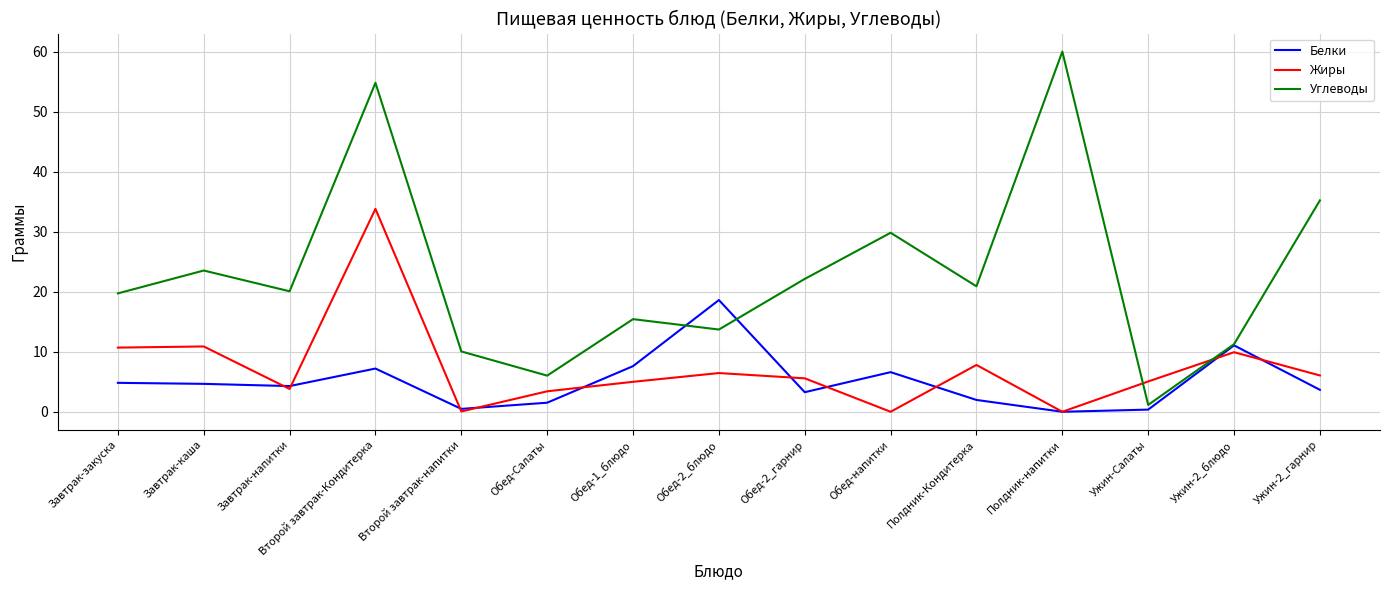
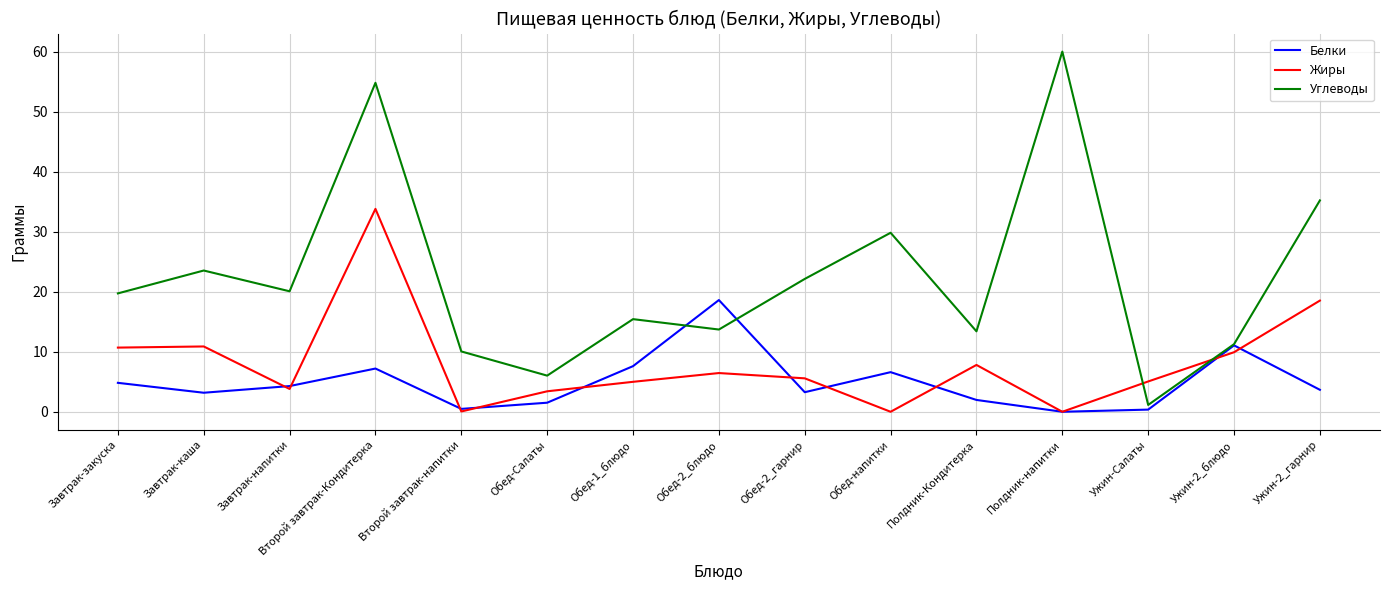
  {
    "Белки": {
      "Завтрак-закуска": 5,
-     "Завтрак-каша": 5,
+     "Завтрак-каша": 3,
      "Завтрак-напитки": 4,
      "Второй завтрак-Кондитерка": 7,
      "Второй завтрак-напитки": 0,
      "Обед-Салаты": 2,
      "Обед-1_блюдо": 8,
      "Обед-2_блюдо": 19,
      "Обед-2_гарнир": 3,
      "Обед-напитки": 7,
      "Полдник-Кондитерка": 2,
      "Ужин-Салаты": 0,
      "Ужин-2_гарнир": 4
    },
    "Жиры": {
      "Завтрак-закуска": 11,
      "Завтрак-каша": 11,
      "Завтрак-напитки": 4,
      "Второй завтрак-Кондитерка": 34,
      "Второй завтрак-напитки": 0,
      "Обед-Салаты": 3,
      "Обед-1_блюдо": 5,
      "Обед-2_блюдо": 6,
      "Обед-2_гарнир": 6,
      "Обед-напитки": 0,
      "Полдник-Кондитерка": 8,
      "Ужин-Салаты": 5,
      "Ужин-2_блюдо": 10,
-     "Ужин-2_гарнир": 6
+     "Ужин-2_гарнир": 19
    },
    "Углеводы": {
      "Завтрак-закуска": 20,
      "Завтрак-каша": 24,
      "Завтрак-напитки": 20,
      "Второй завтрак-Кондитерка": 55,
      "Второй завтрак-напитки": 10,
      "Обед-Салаты": 6,
      "Обед-1_блюдо": 15,
      "Обед-2_блюдо": 14,
      "Обед-2_гарнир": 22,
      "Обед-напитки": 30,
-     "Полдник-Кондитерка": 21,
+     "Полдник-Кондитерка": 13,
      "Полдник-напитки": 60,
      "Ужин-Салаты": 1,
      "Ужин-2_гарнир": 35
    }
  }
